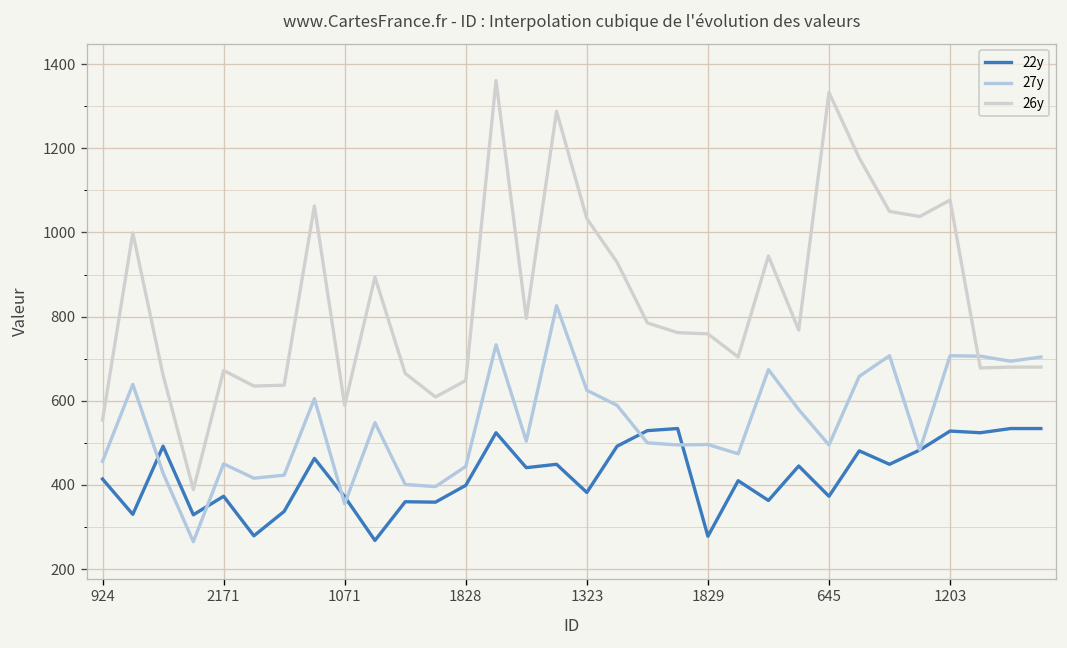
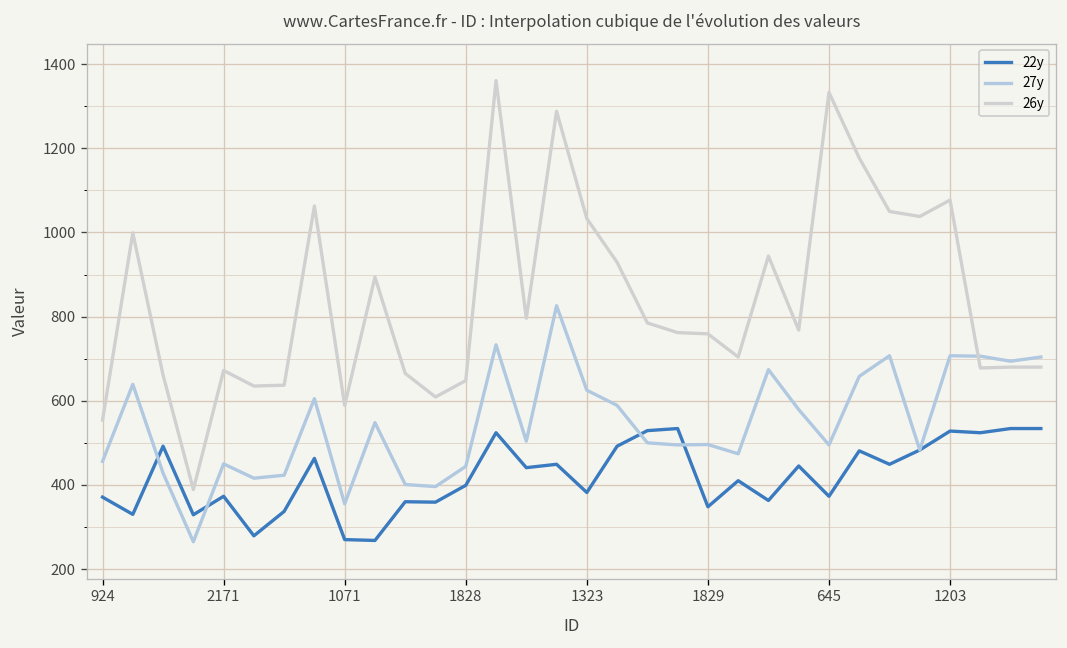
  {
    "22y": {
-     "924": 410,
+     "924": 370,
      "2171": 370,
-     "1071": 370,
+     "1071": 270,
      "1828": 400,
      "1323": 380,
-     "1829": 280,
+     "1829": 350,
      "645": 370,
      "1203": 530
    }
  }
